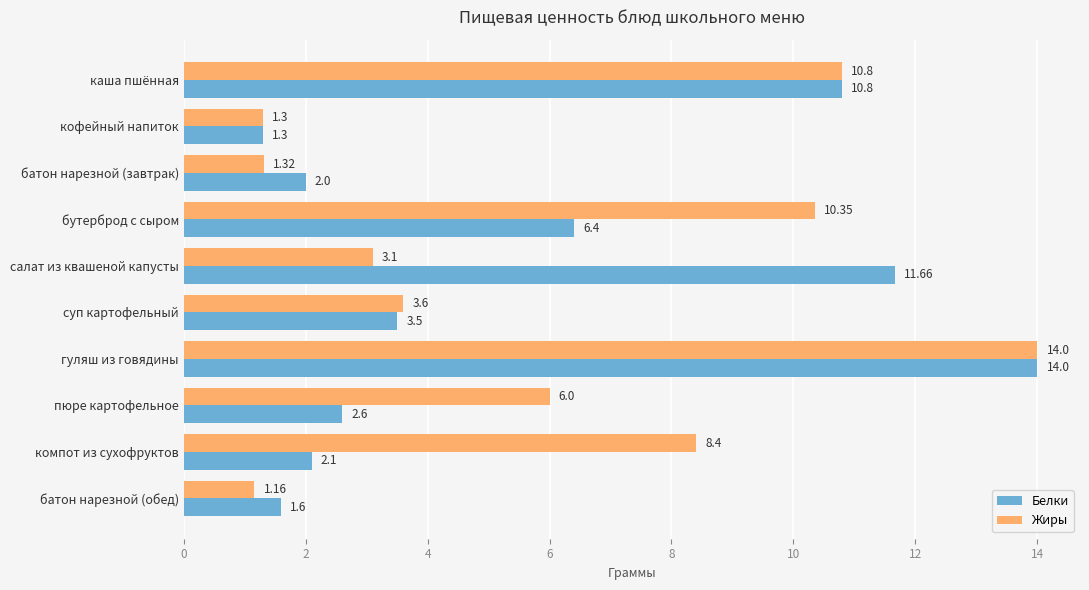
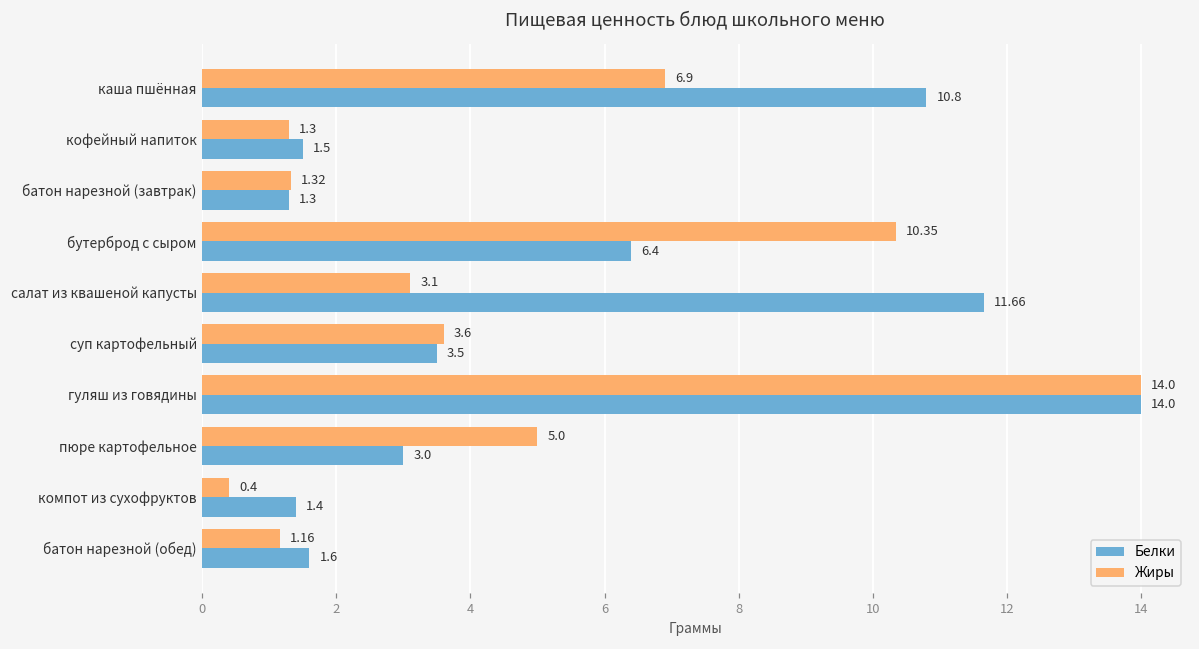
  {
    "Белки": {
      "каша пшённая": 10.8,
-     "кофейный напиток": 1.3,
-     "батон нарезной (завтрак)": 2.0,
+     "кофейный напиток": 1.5,
+     "батон нарезной (завтрак)": 1.3,
      "бутерброд с сыром": 6.4,
      "салат из квашеной капусты": 11.66,
      "суп картофельный": 3.5,
      "гуляш из говядины": 14.0,
-     "пюре картофельное": 2.6,
-     "компот из сухофруктов": 2.1,
+     "пюре картофельное": 3.0,
+     "компот из сухофруктов": 1.4,
      "батон нарезной (обед)": 1.6
    },
    "Жиры": {
-     "каша пшённая": 10.8,
+     "каша пшённая": 6.9,
      "кофейный напиток": 1.3,
      "батон нарезной (завтрак)": 1.32,
      "бутерброд с сыром": 10.35,
      "салат из квашеной капусты": 3.1,
      "суп картофельный": 3.6,
      "гуляш из говядины": 14.0,
-     "пюре картофельное": 6.0,
-     "компот из сухофруктов": 8.4,
+     "пюре картофельное": 5.0,
+     "компот из сухофруктов": 0.4,
      "батон нарезной (обед)": 1.16
    }
  }
